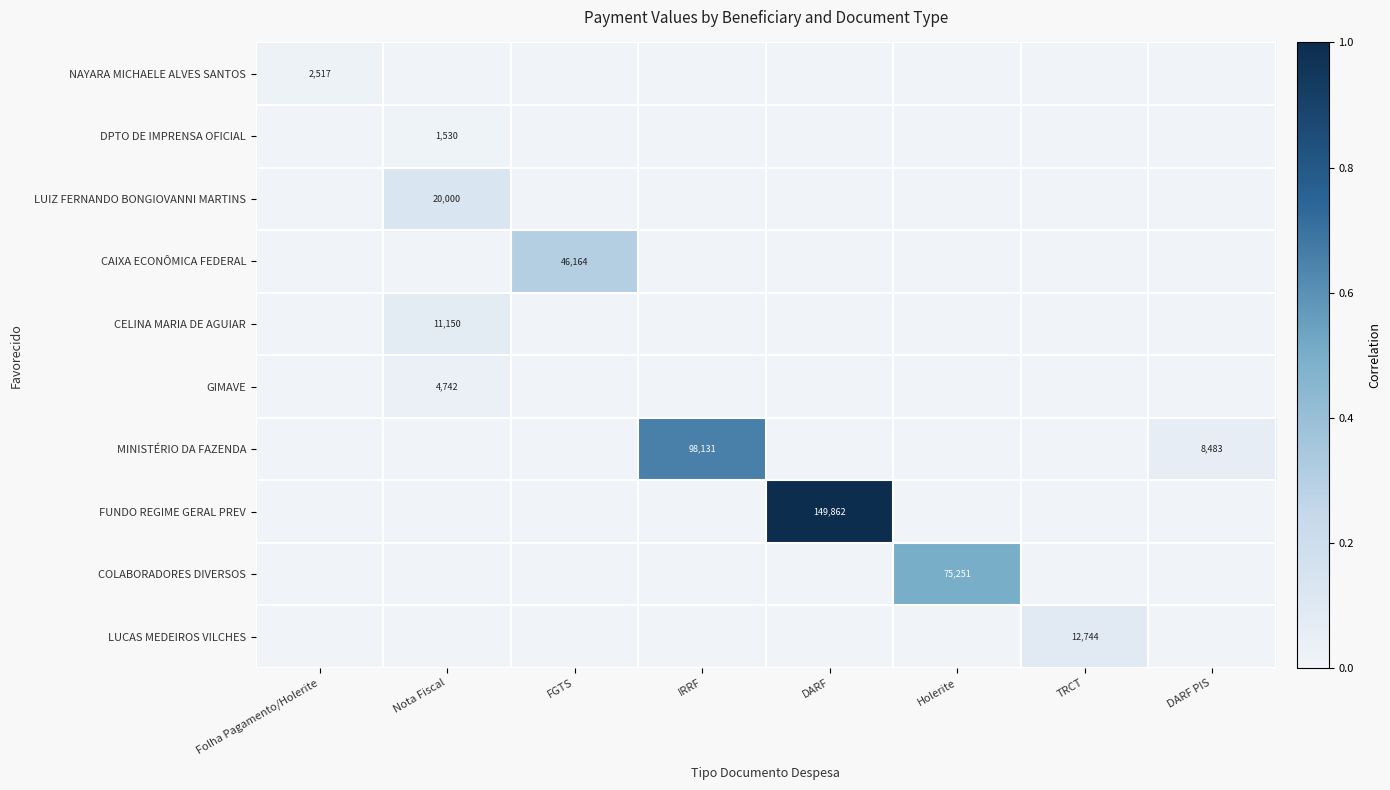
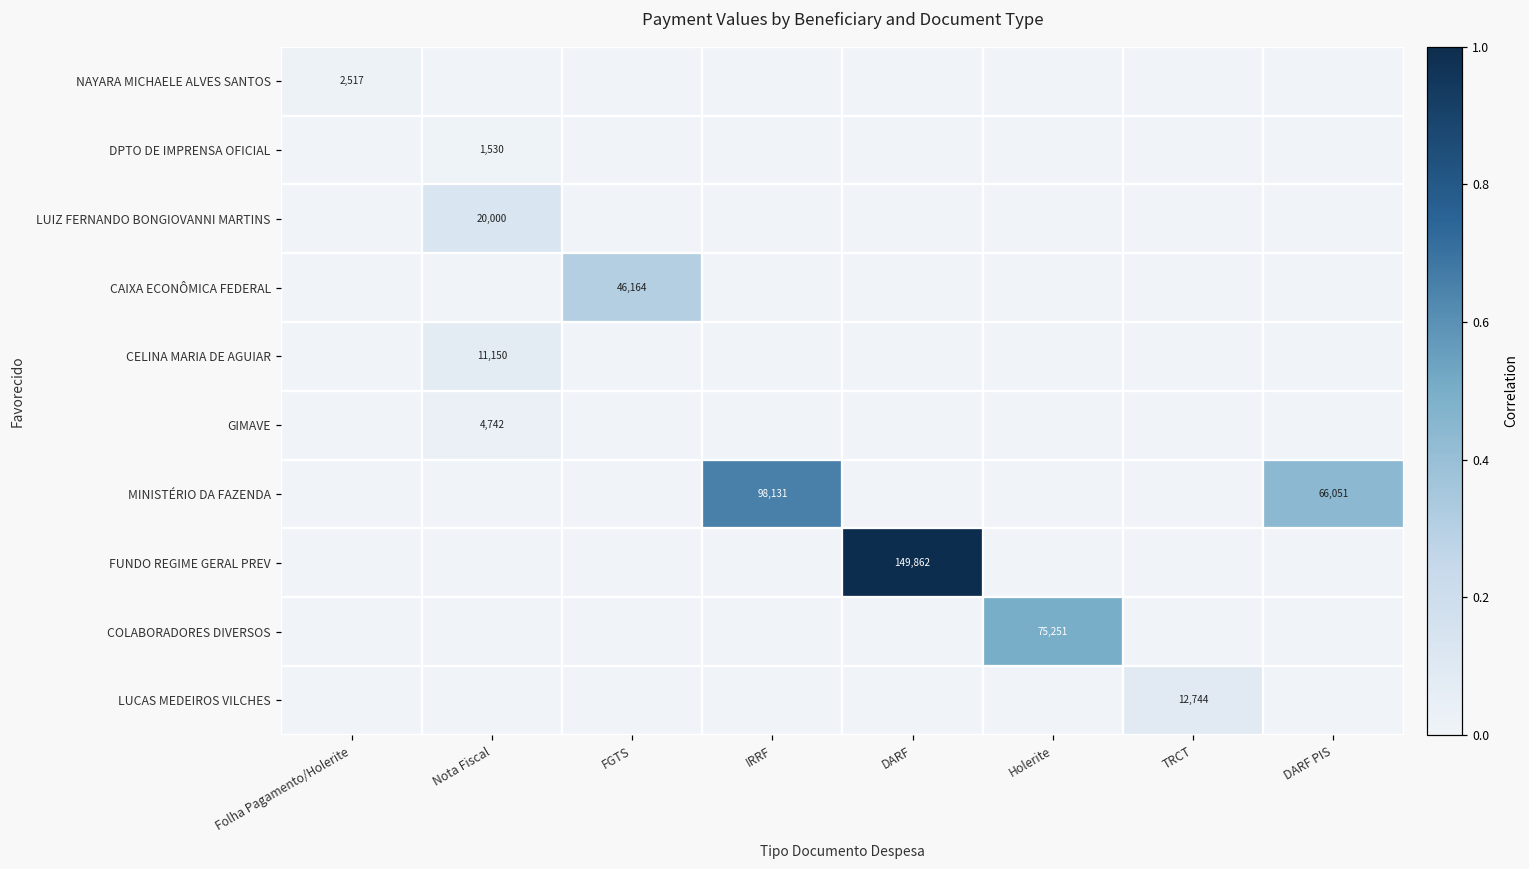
  {
    "NAYARA MICHAELE ALVES SANTOS": {
      "Folha Pagamento/Holerite": "2,517"
    },
    "DPTO DE IMPRENSA OFICIAL": {
      "Nota Fiscal": "1,530"
    },
    "LUIZ FERNANDO BONGIOVANNI MARTINS": {
      "Nota Fiscal": "20,000"
    },
    "CAIXA ECONÔMICA FEDERAL": {
      "FGTS": "46,164"
    },
    "CELINA MARIA DE AGUIAR": {
      "Nota Fiscal": "11,150"
    },
    "GIMAVE": {
      "Nota Fiscal": "4,742"
    },
    "MINISTÉRIO DA FAZENDA": {
      "IRRF": "98,131",
-     "DARF PIS": "8,483"
+     "DARF PIS": "66,051"
    },
    "FUNDO REGIME GERAL PREV": {
      "DARF": "149,862"
    },
    "COLABORADORES DIVERSOS": {
      "Holerite": "75,251"
    },
    "LUCAS MEDEIROS VILCHES": {
      "TRCT": "12,744"
    }
  }
